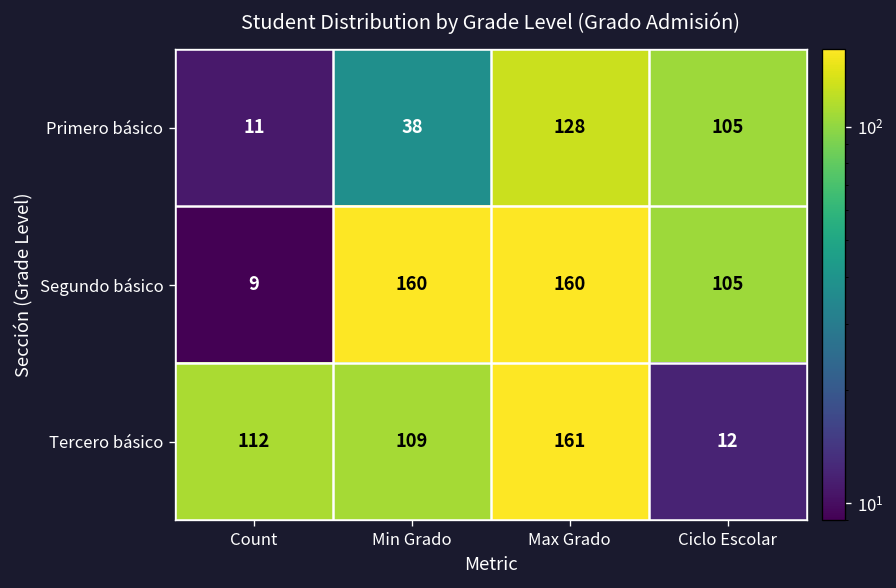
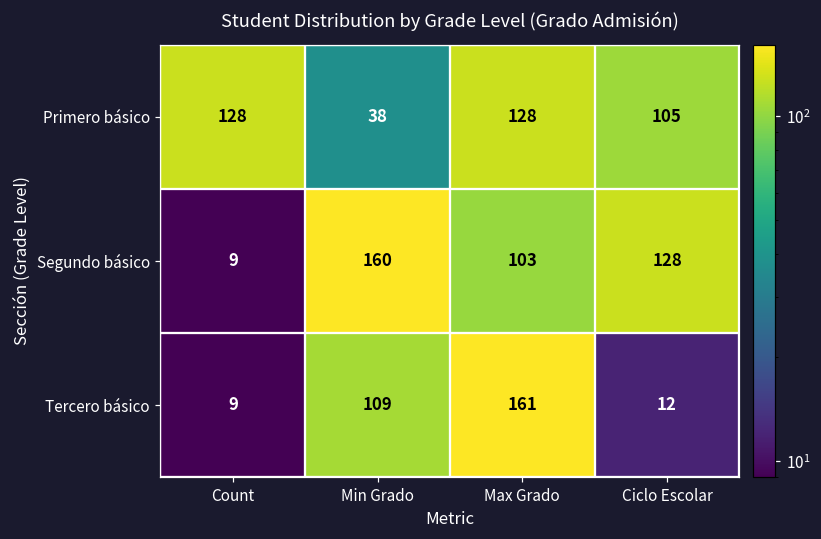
  {
    "Primero básico": {
-     "Count": 11,
+     "Count": 128,
      "Min Grado": 38,
      "Max Grado": 128,
      "Ciclo Escolar": 105
    },
    "Segundo básico": {
      "Count": 9,
      "Min Grado": 160,
-     "Max Grado": 160,
-     "Ciclo Escolar": 105
+     "Max Grado": 103,
+     "Ciclo Escolar": 128
    },
    "Tercero básico": {
-     "Count": 112,
+     "Count": 9,
      "Min Grado": 109,
      "Max Grado": 161,
      "Ciclo Escolar": 12
    }
  }
